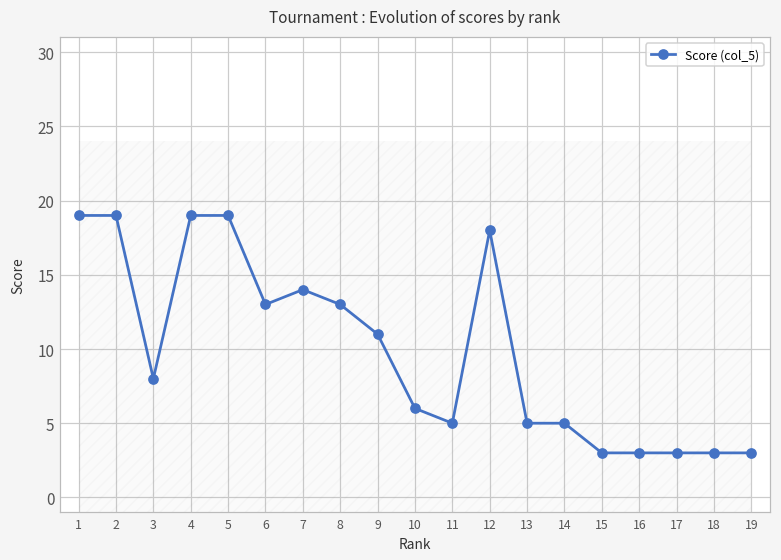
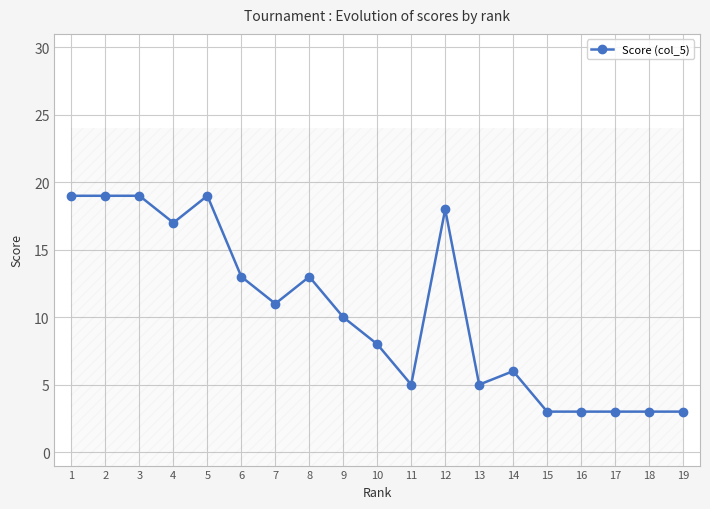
  {
    "Score (col_5)": {
      "1": 19,
      "2": 19,
-     "3": 8,
-     "4": 19,
+     "3": 19,
+     "4": 17,
      "5": 19,
      "6": 13,
-     "7": 14,
+     "7": 11,
      "8": 13,
-     "9": 11,
-     "10": 6,
+     "9": 10,
+     "10": 8,
      "11": 5,
      "12": 18,
      "13": 5,
-     "14": 5,
+     "14": 6,
      "15": 3,
      "16": 3,
      "17": 3,
      "18": 3,
      "19": 3
    }
  }
